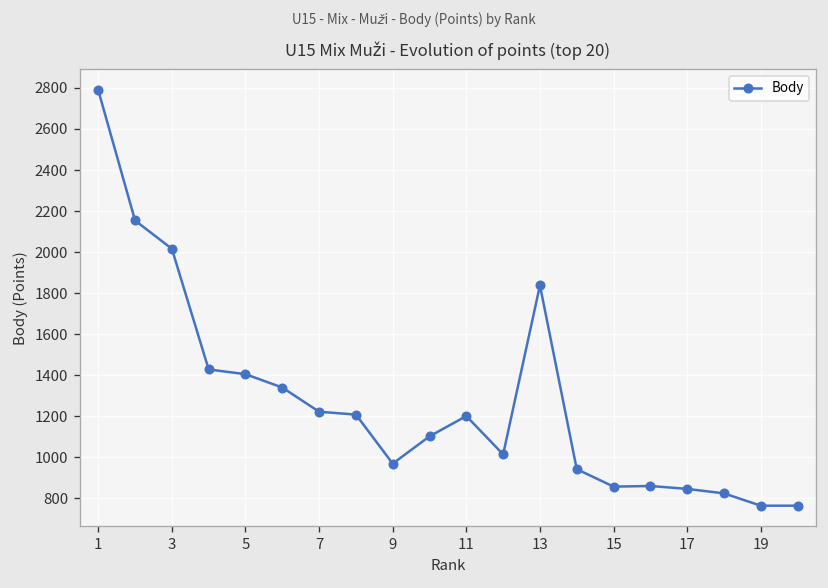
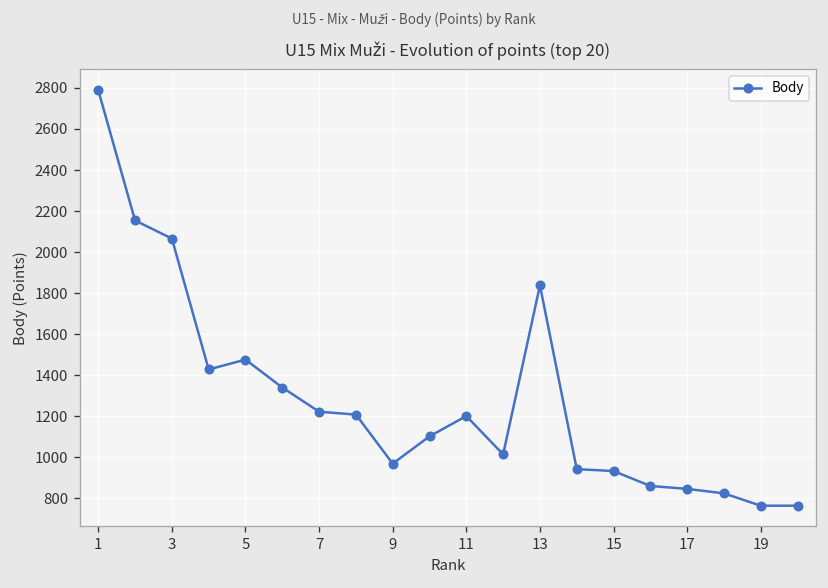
  {
    "1": 2790,
-   "3": 2020,
-   "5": 1410,
+   "3": 2070,
+   "5": 1480,
    "7": 1220,
    "9": 970,
    "11": 1200,
    "13": 1840,
-   "15": 860,
+   "15": 930,
    "17": 850,
    "19": 760
  }
